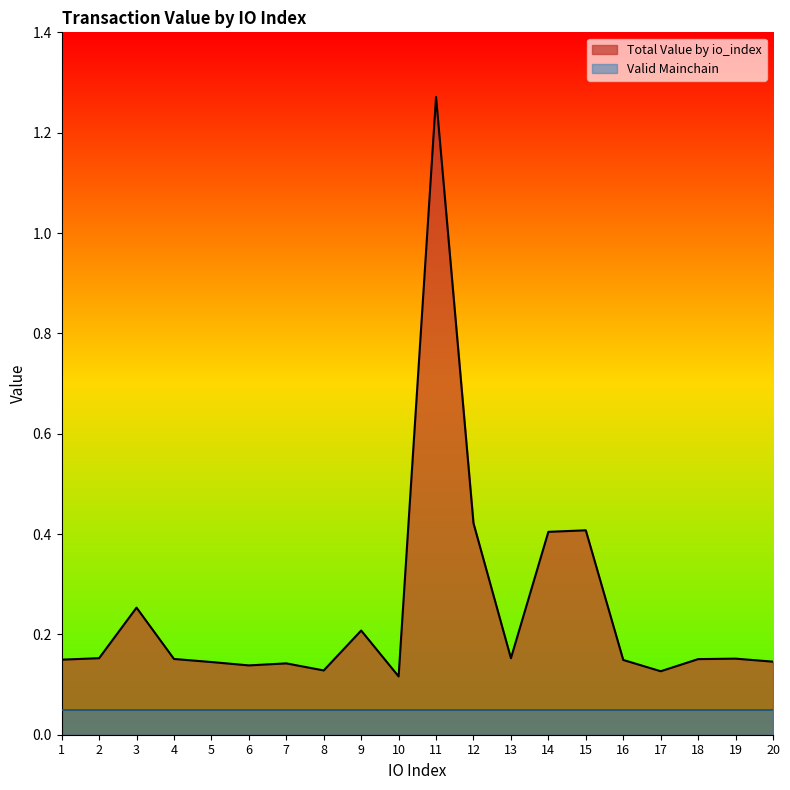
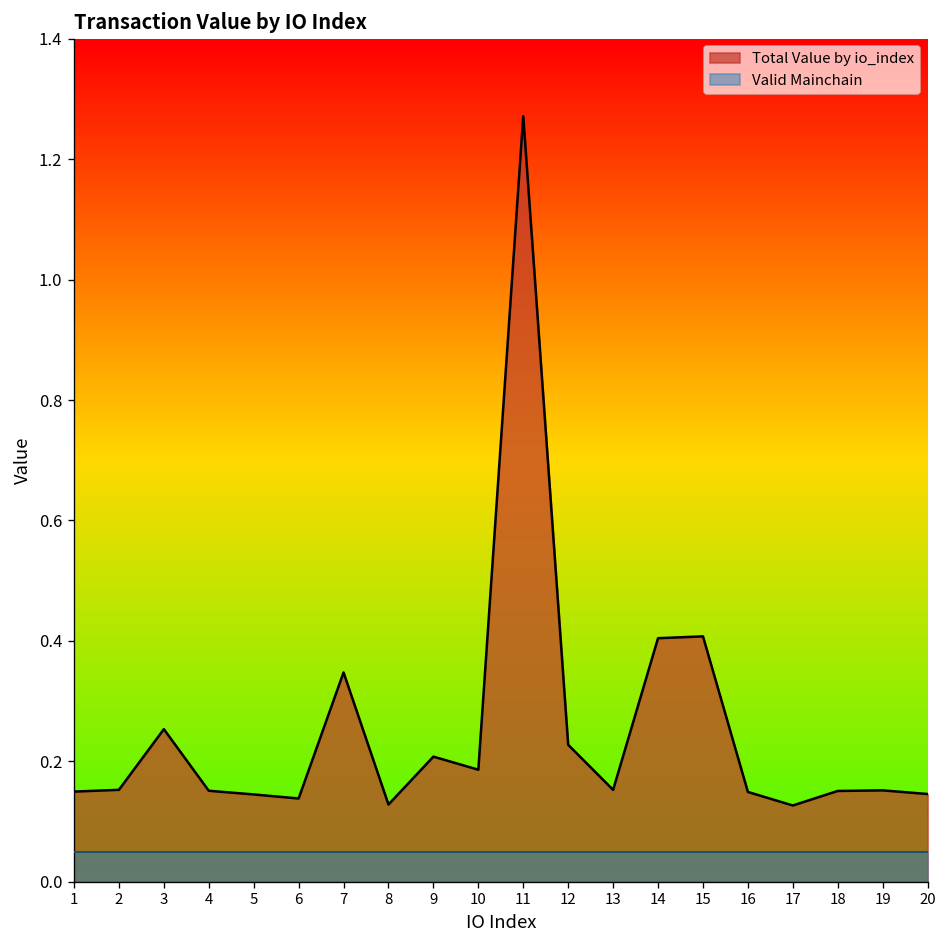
  {
    "Total Value by io_index": {
      "1": 0.15,
      "2": 0.15,
      "3": 0.25,
      "4": 0.15,
      "5": 0.14,
      "6": 0.14,
-     "7": 0.14,
+     "7": 0.35,
      "8": 0.13,
      "9": 0.21,
-     "10": 0.12,
+     "10": 0.19,
      "11": 1.27,
-     "12": 0.42,
+     "12": 0.23,
      "13": 0.15,
      "14": 0.40,
      "15": 0.41,
      "16": 0.15,
      "17": 0.13,
      "18": 0.15,
      "19": 0.15,
      "20": 0.15
    },
    "Valid Mainchain": {
      "1": 0.05,
      "2": 0.05,
      "3": 0.05,
      "4": 0.05,
      "5": 0.05,
      "6": 0.05,
      "7": 0.05,
      "8": 0.05,
      "9": 0.05,
      "10": 0.05,
      "11": 0.05,
      "12": 0.05,
      "13": 0.05,
      "14": 0.05,
      "15": 0.05,
      "16": 0.05,
      "17": 0.05,
      "18": 0.05,
      "19": 0.05,
      "20": 0.05
    }
  }
